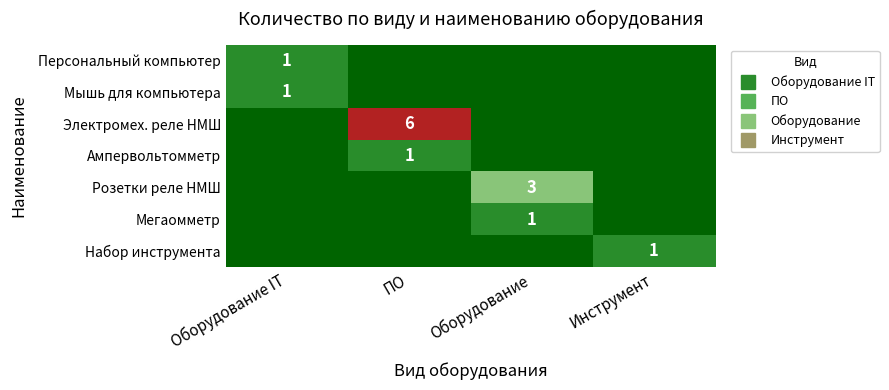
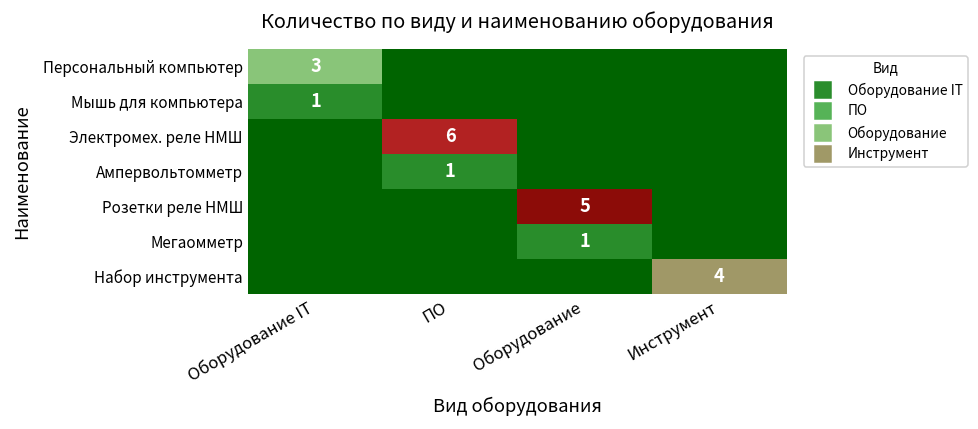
  {
    "Персональный компьютер": {
-     "Оборудование IT": 1
+     "Оборудование IT": 3
    },
    "Мышь для компьютера": {
      "Оборудование IT": 1
    },
    "Электромех. реле НМШ": {
      "ПО": 6
    },
    "Ампервольтомметр": {
      "ПО": 1
    },
    "Розетки реле НМШ": {
-     "Оборудование": 3
+     "Оборудование": 5
    },
    "Мегаомметр": {
      "Оборудование": 1
    },
    "Набор инструмента": {
-     "Инструмент": 1
+     "Инструмент": 4
    }
  }
